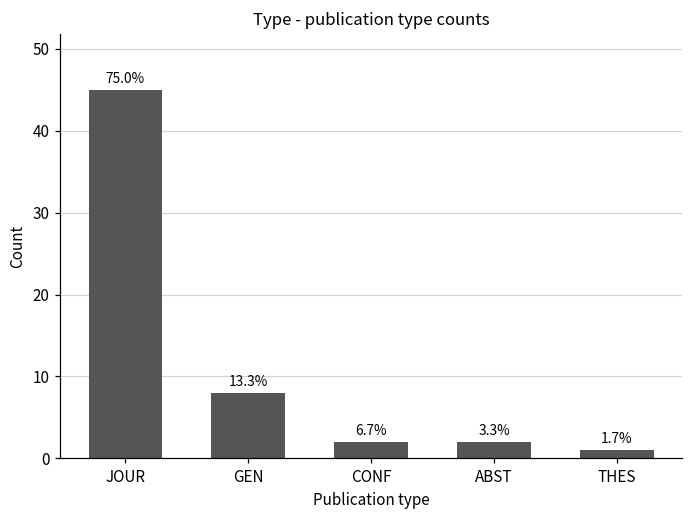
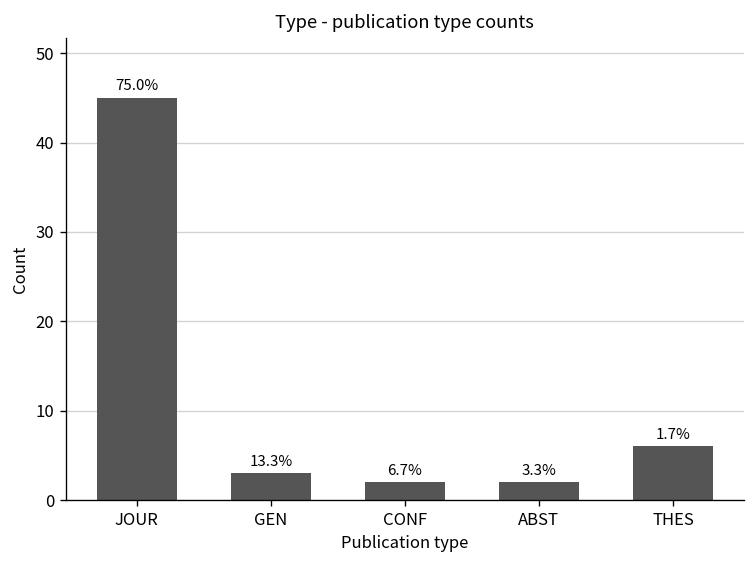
  {
-   "GEN": 8,
-   "THES": 1
+   "GEN": 3,
+   "THES": 6
  }
